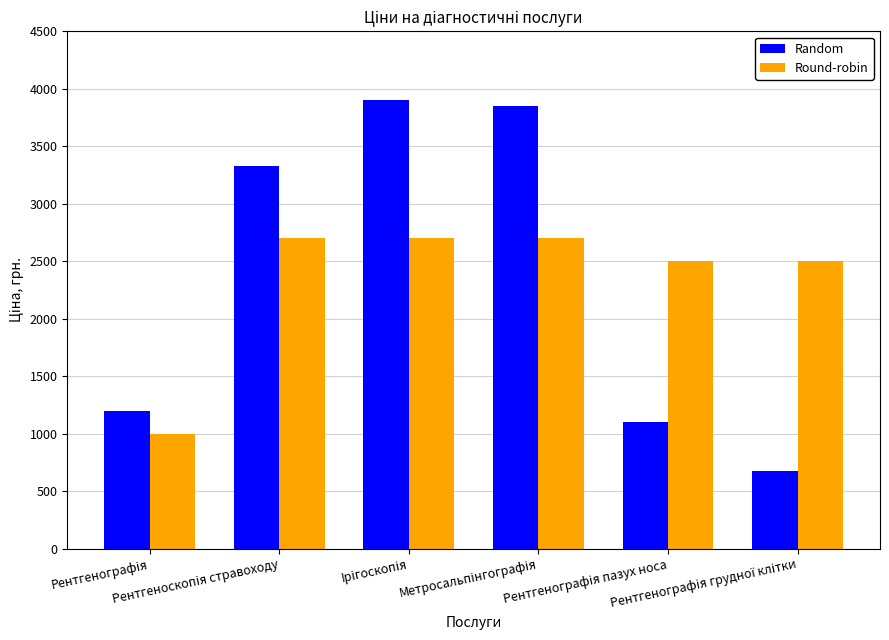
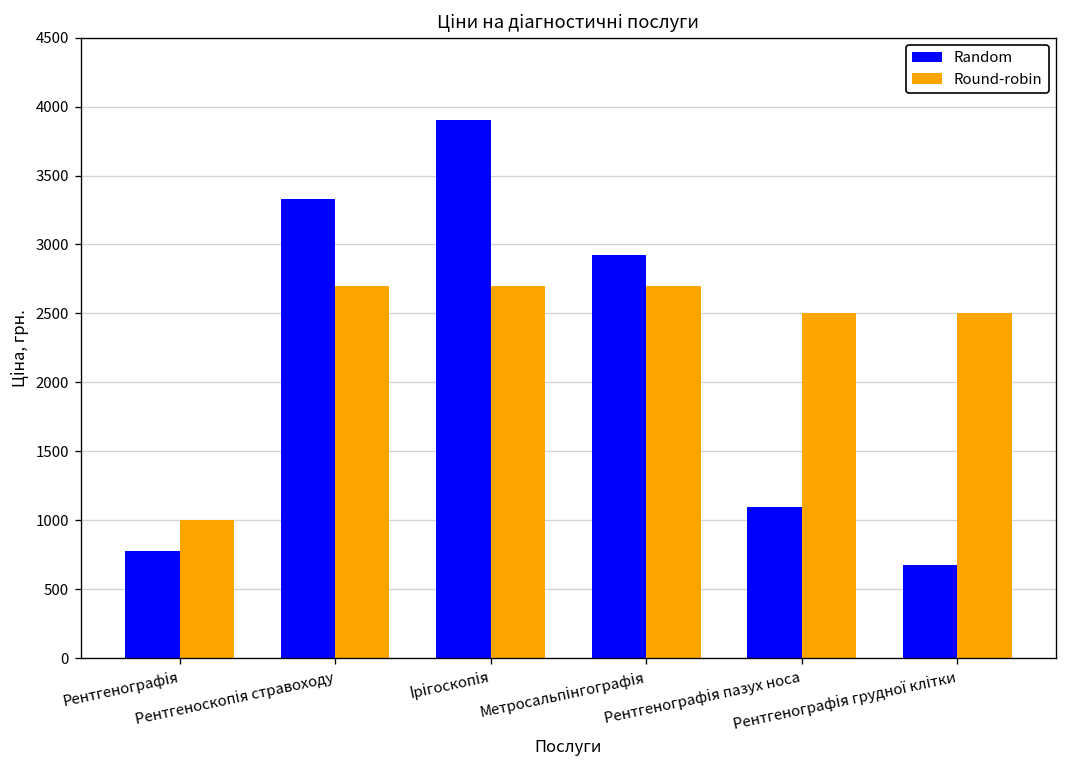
  {
    "Random": {
-     "Рентгенографія": 1200,
+     "Рентгенографія": 780,
      "Рентгеноскопія стравоходу": 3330,
      "Ірігоскопія": 3900,
-     "Метросальпінгографія": 3850,
+     "Метросальпінгографія": 2920,
      "Рентгенографія пазух носа": 1100,
      "Рентгенографія грудної клітки": 680
    },
    "Round-robin": {
      "Рентгенографія": 1000,
      "Рентгеноскопія стравоходу": 2700,
      "Ірігоскопія": 2700,
      "Метросальпінгографія": 2700,
      "Рентгенографія пазух носа": 2500,
      "Рентгенографія грудної клітки": 2500
    }
  }
